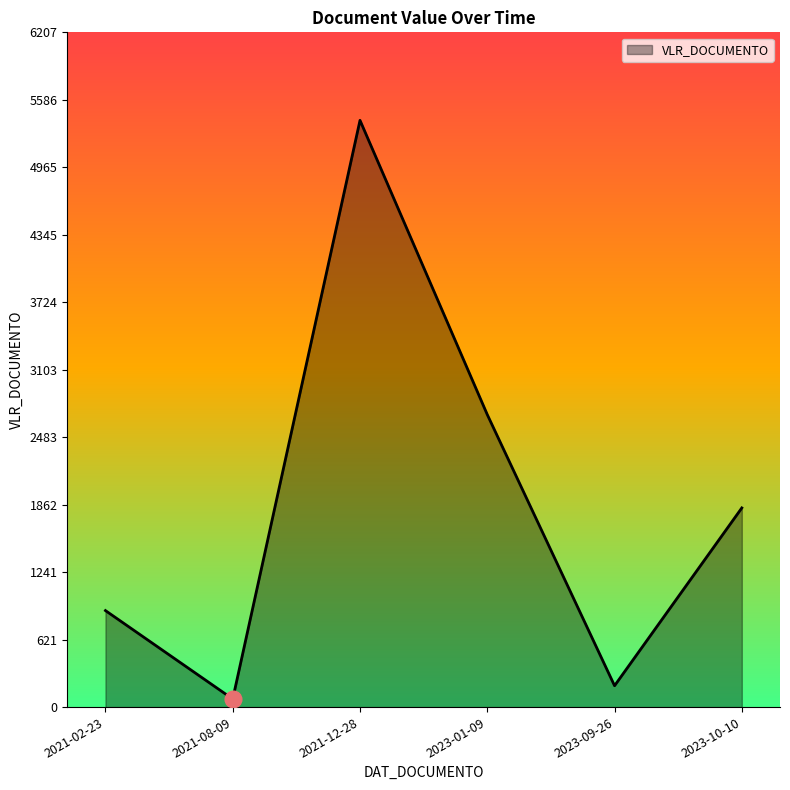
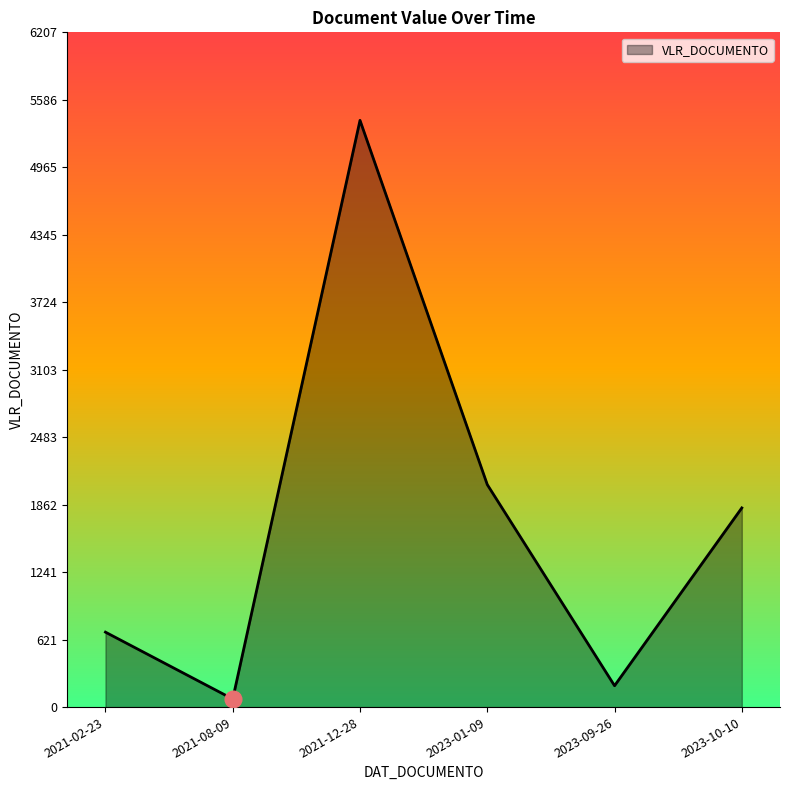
  {
    "VLR_DOCUMENTO": {
-     "2021-02-23": 890,
+     "2021-02-23": 690,
      "2021-12-28": 5400,
-     "2023-01-09": 2690,
+     "2023-01-09": 2050,
      "2023-09-26": 200,
      "2023-10-10": 1830
    }
  }
